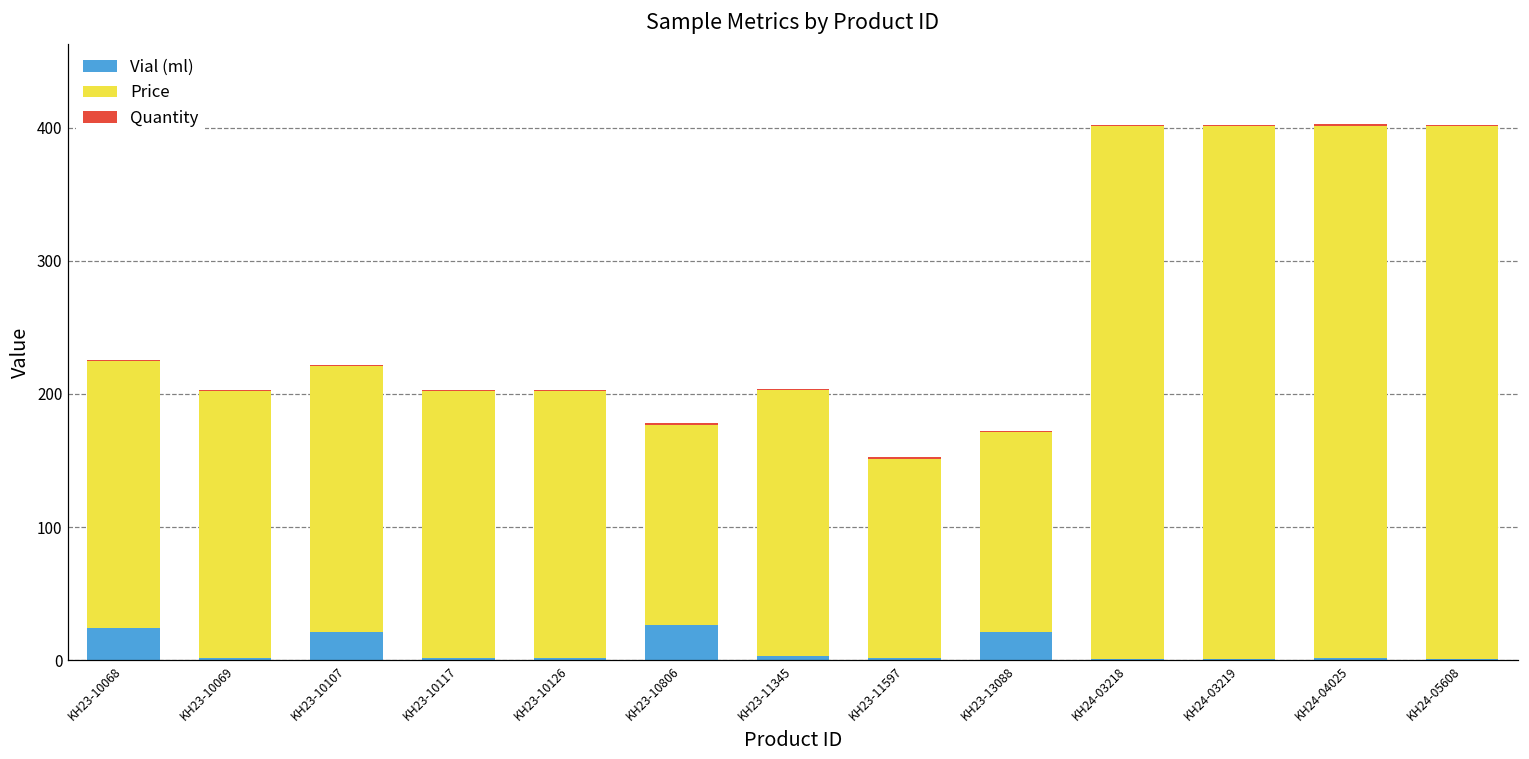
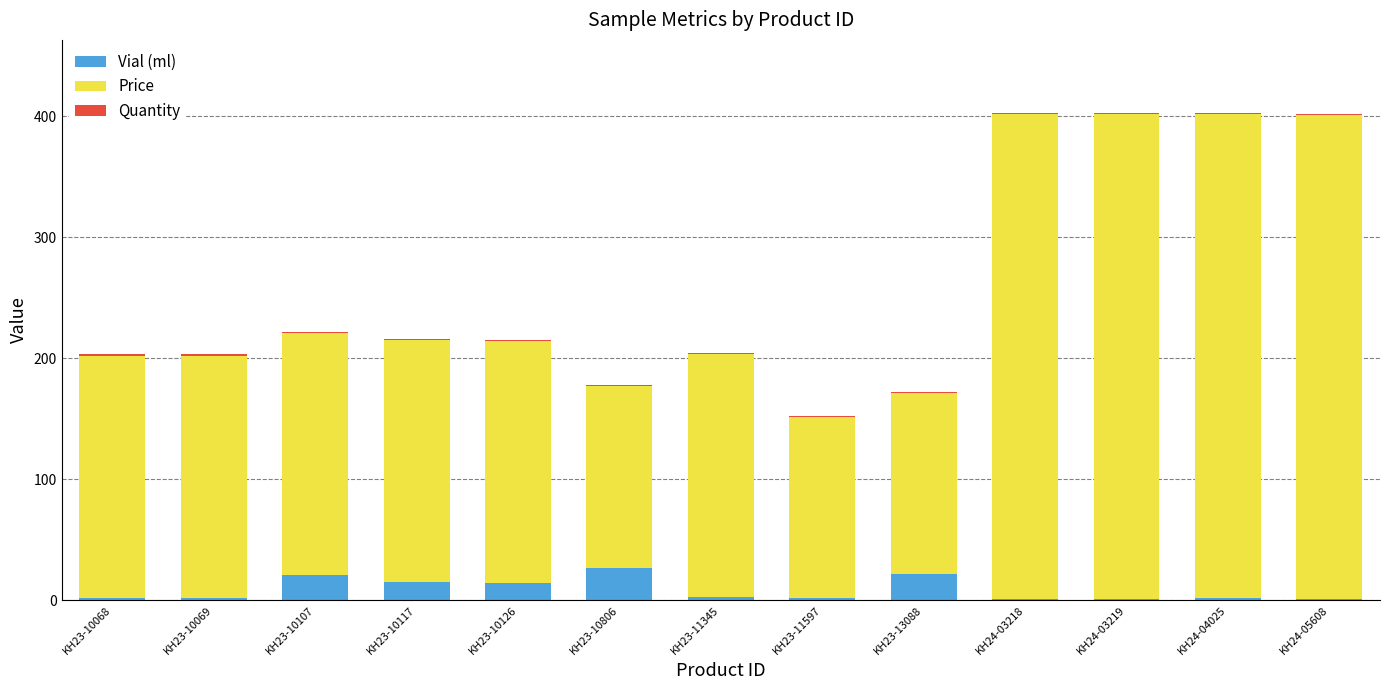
  {
    "Vial (ml)": {
-     "KH23-10068": 24,
+     "KH23-10068": 2,
      "KH23-10107": 21,
-     "KH23-10117": 2,
-     "KH23-10126": 2,
+     "KH23-10117": 15,
+     "KH23-10126": 14,
      "KH23-10806": 27,
      "KH23-11345": 3,
      "KH23-13088": 21
    },
    "Price": {
      "KH23-10068": 200,
      "KH23-10069": 200,
      "KH23-10107": 200,
      "KH23-10117": 200,
      "KH23-10126": 200,
      "KH23-10806": 150,
      "KH23-11345": 200,
      "KH23-11597": 150,
      "KH23-13088": 150,
      "KH24-03218": 400,
      "KH24-03219": 400,
      "KH24-04025": 400,
      "KH24-05608": 400
    }
  }
